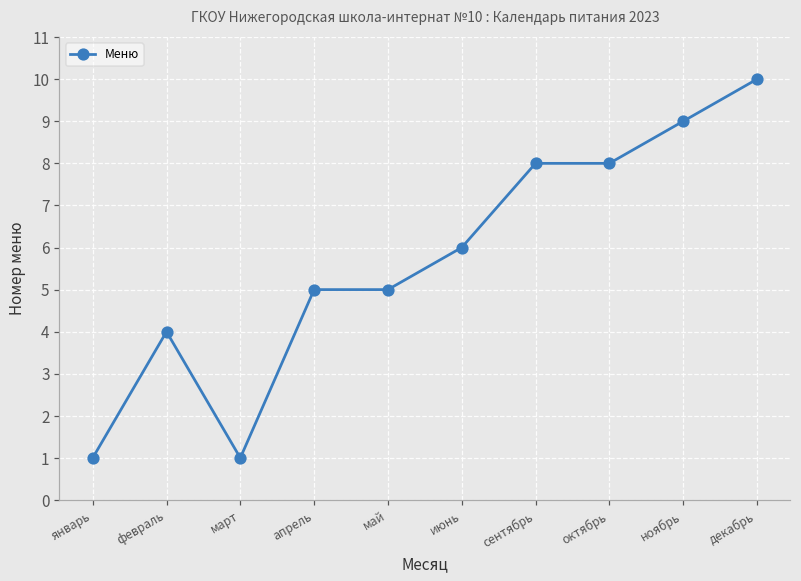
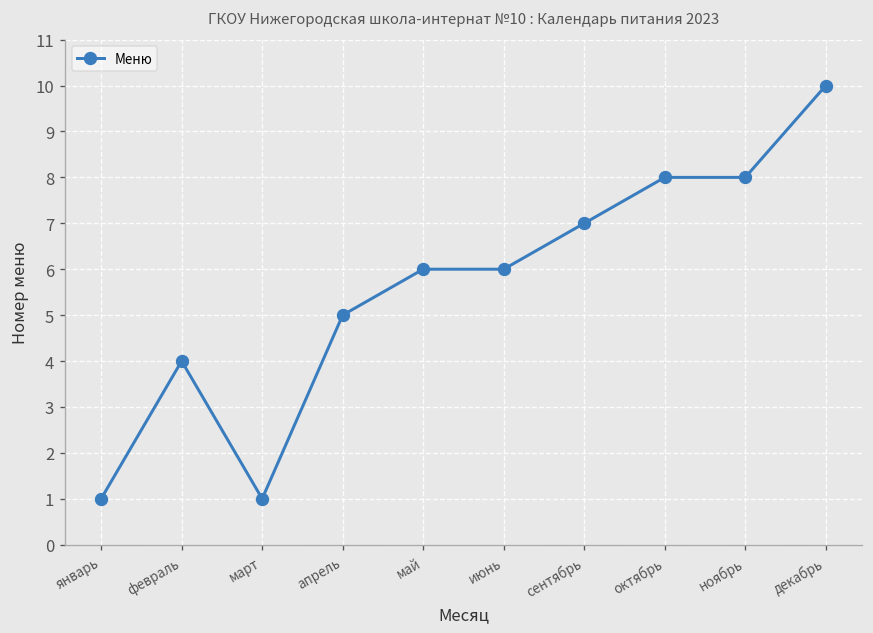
  {
    "январь": 1,
    "февраль": 4,
    "март": 1,
    "апрель": 5,
-   "май": 5,
+   "май": 6,
    "июнь": 6,
-   "сентябрь": 8,
+   "сентябрь": 7,
    "октябрь": 8,
-   "ноябрь": 9,
+   "ноябрь": 8,
    "декабрь": 10
  }
